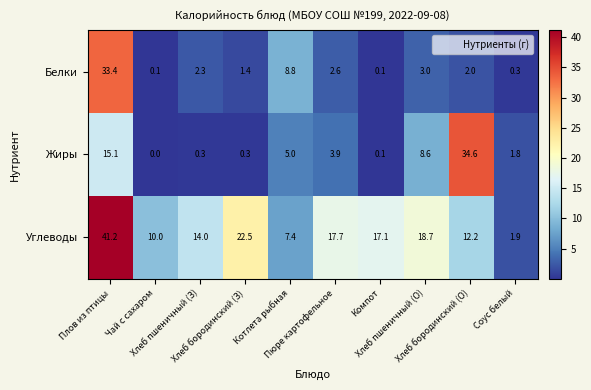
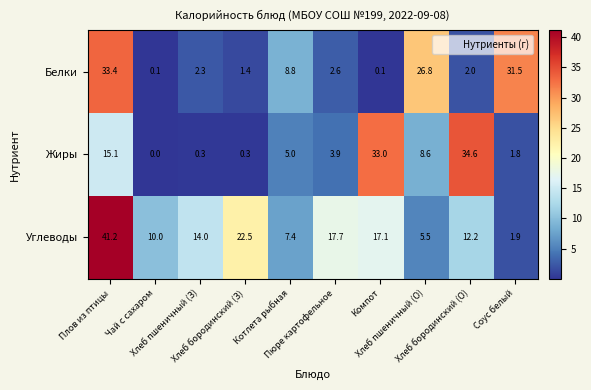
  {
    "Белки": {
      "Плов из птицы": 33.4,
      "Чай с сахаром": 0.1,
      "Хлеб пшеничный (З)": 2.3,
      "Хлеб бородинский (З)": 1.4,
      "Котлета рыбная": 8.8,
      "Пюре картофельное": 2.6,
      "Компот": 0.1,
-     "Хлеб пшеничный (О)": 3.0,
+     "Хлеб пшеничный (О)": 26.8,
      "Хлеб бородинский (О)": 2.0,
-     "Соус белый": 0.3
+     "Соус белый": 31.5
    },
    "Жиры": {
      "Плов из птицы": 15.1,
      "Чай с сахаром": 0.0,
      "Хлеб пшеничный (З)": 0.3,
      "Хлеб бородинский (З)": 0.3,
      "Котлета рыбная": 5.0,
      "Пюре картофельное": 3.9,
-     "Компот": 0.1,
+     "Компот": 33.0,
      "Хлеб пшеничный (О)": 8.6,
      "Хлеб бородинский (О)": 34.6,
      "Соус белый": 1.8
    },
    "Углеводы": {
      "Плов из птицы": 41.2,
      "Чай с сахаром": 10.0,
      "Хлеб пшеничный (З)": 14.0,
      "Хлеб бородинский (З)": 22.5,
      "Котлета рыбная": 7.4,
      "Пюре картофельное": 17.7,
      "Компот": 17.1,
-     "Хлеб пшеничный (О)": 18.7,
+     "Хлеб пшеничный (О)": 5.5,
      "Хлеб бородинский (О)": 12.2,
      "Соус белый": 1.9
    }
  }
